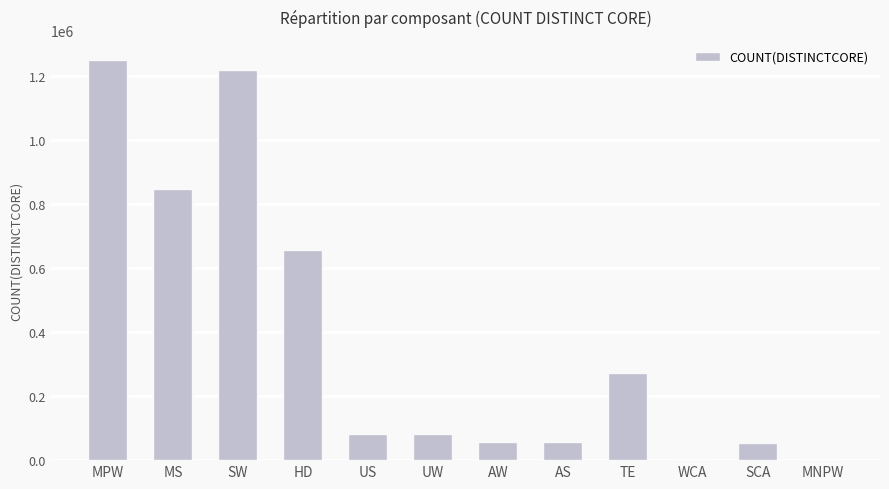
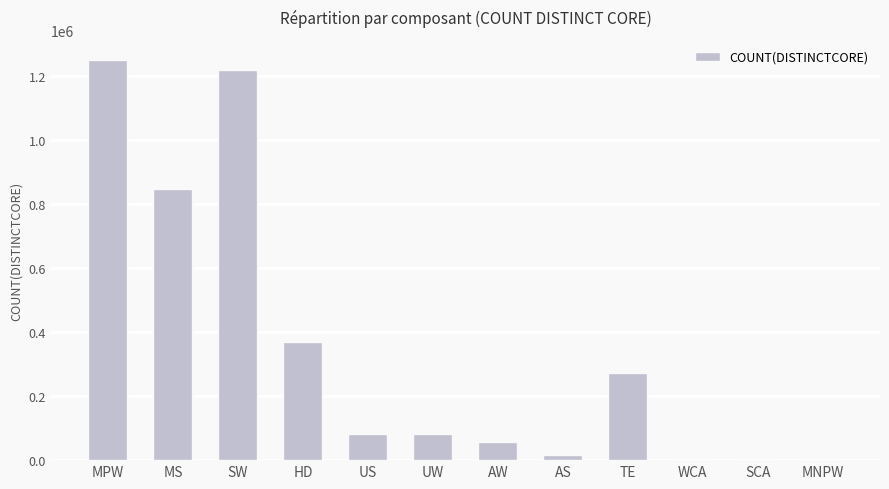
  {
    "MPW": 1250000,
    "MS": 850000,
    "SW": 1220000,
-   "HD": 660000,
+   "HD": 370000,
    "US": 80000,
    "UW": 80000,
    "AW": 60000,
-   "AS": 60000,
+   "AS": 20000,
    "TE": 270000,
-   "SCA": 50000
+   "SCA": 0
  }
